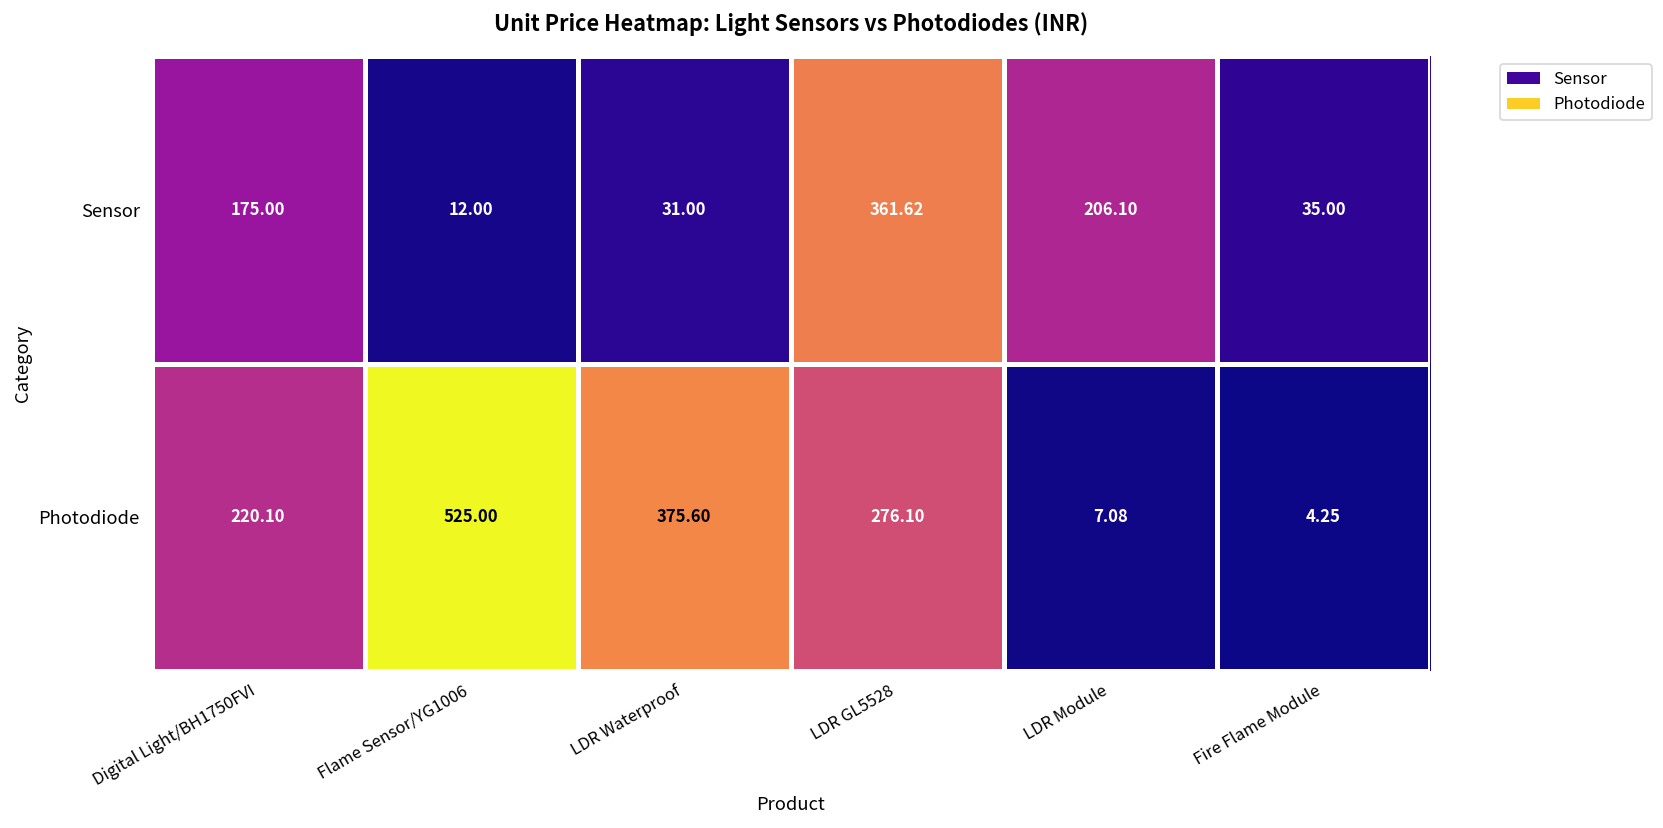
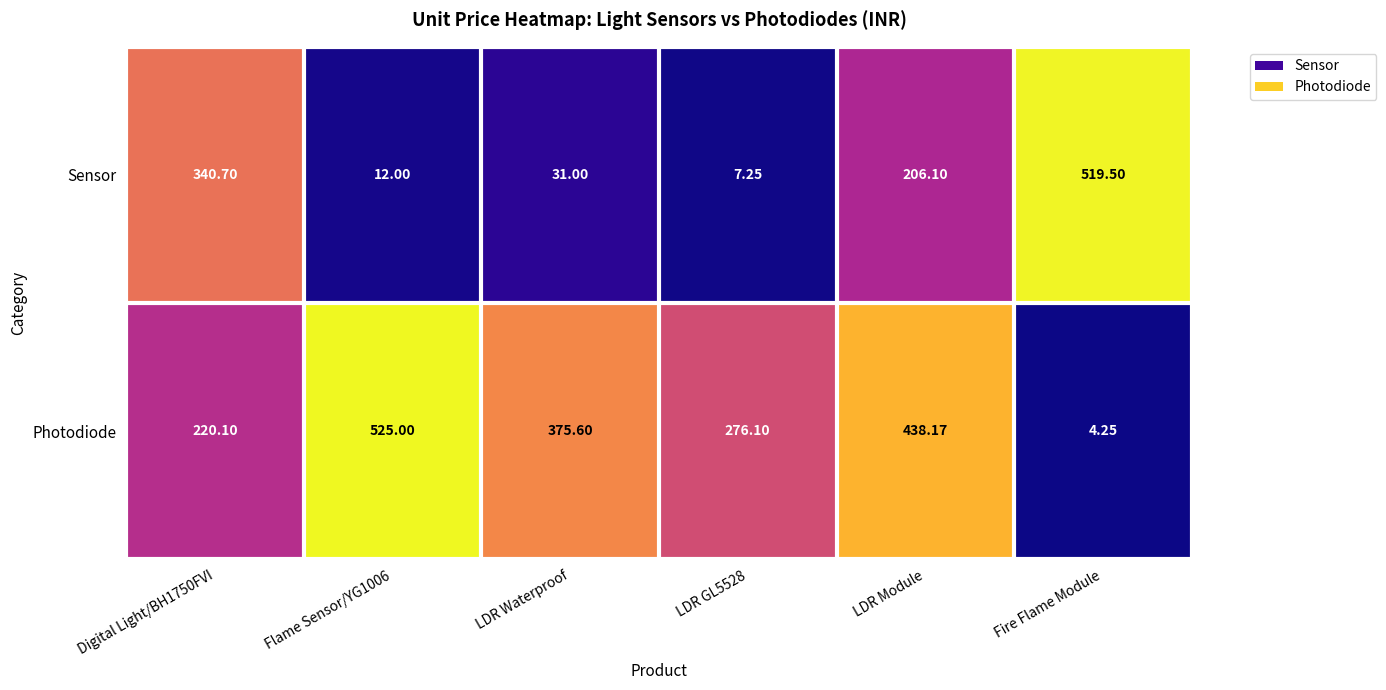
  {
    "Sensor": {
-     "Digital Light/BH1750FVI": 175.00,
+     "Digital Light/BH1750FVI": 340.70,
      "Flame Sensor/YG1006": 12.00,
      "LDR Waterproof": 31.00,
-     "LDR GL5528": 361.62,
+     "LDR GL5528": 7.25,
      "LDR Module": 206.10,
-     "Fire Flame Module": 35.00
+     "Fire Flame Module": 519.50
    },
    "Photodiode": {
      "Digital Light/BH1750FVI": 220.10,
      "Flame Sensor/YG1006": 525.00,
      "LDR Waterproof": 375.60,
      "LDR GL5528": 276.10,
-     "LDR Module": 7.08,
+     "LDR Module": 438.17,
      "Fire Flame Module": 4.25
    }
  }
